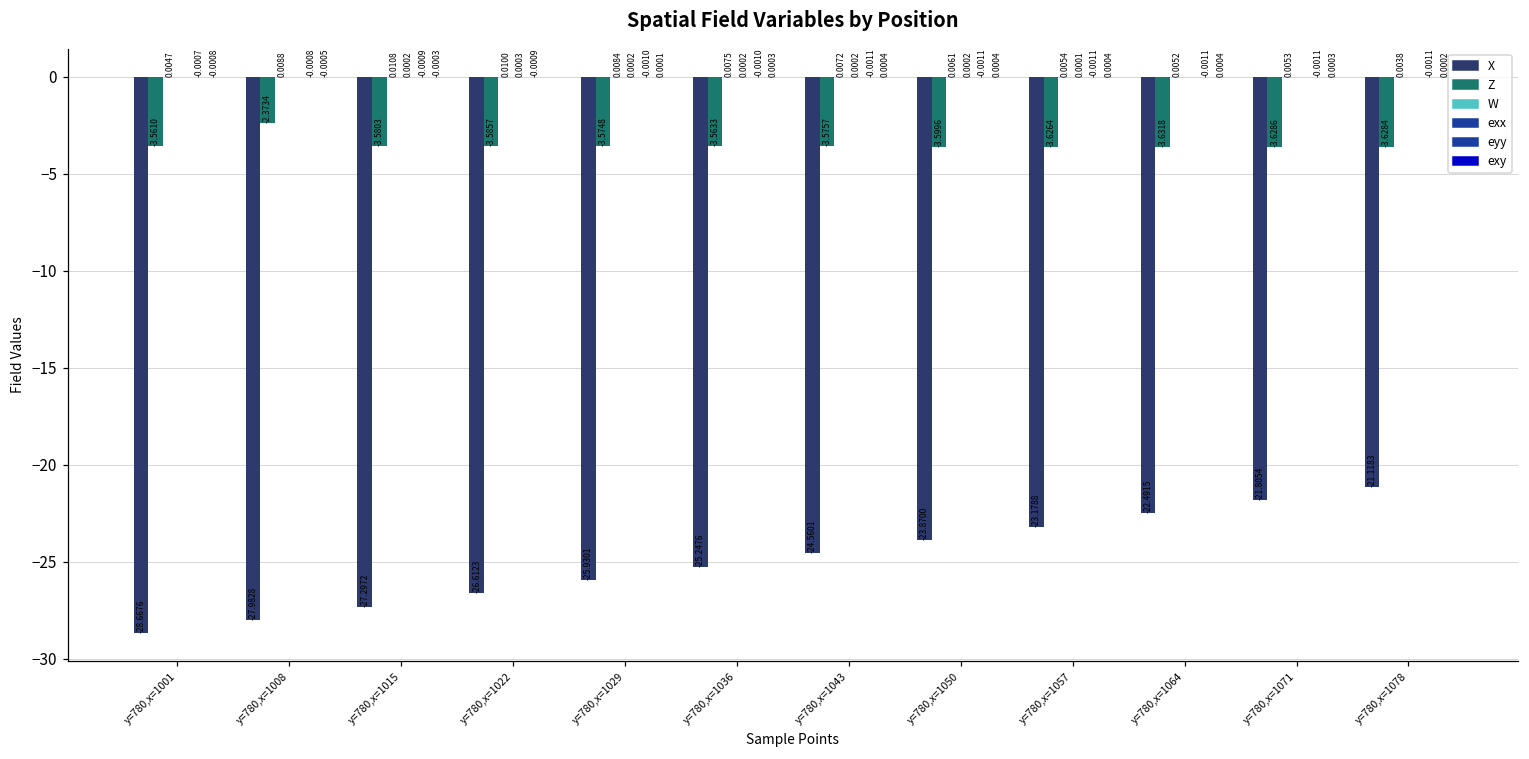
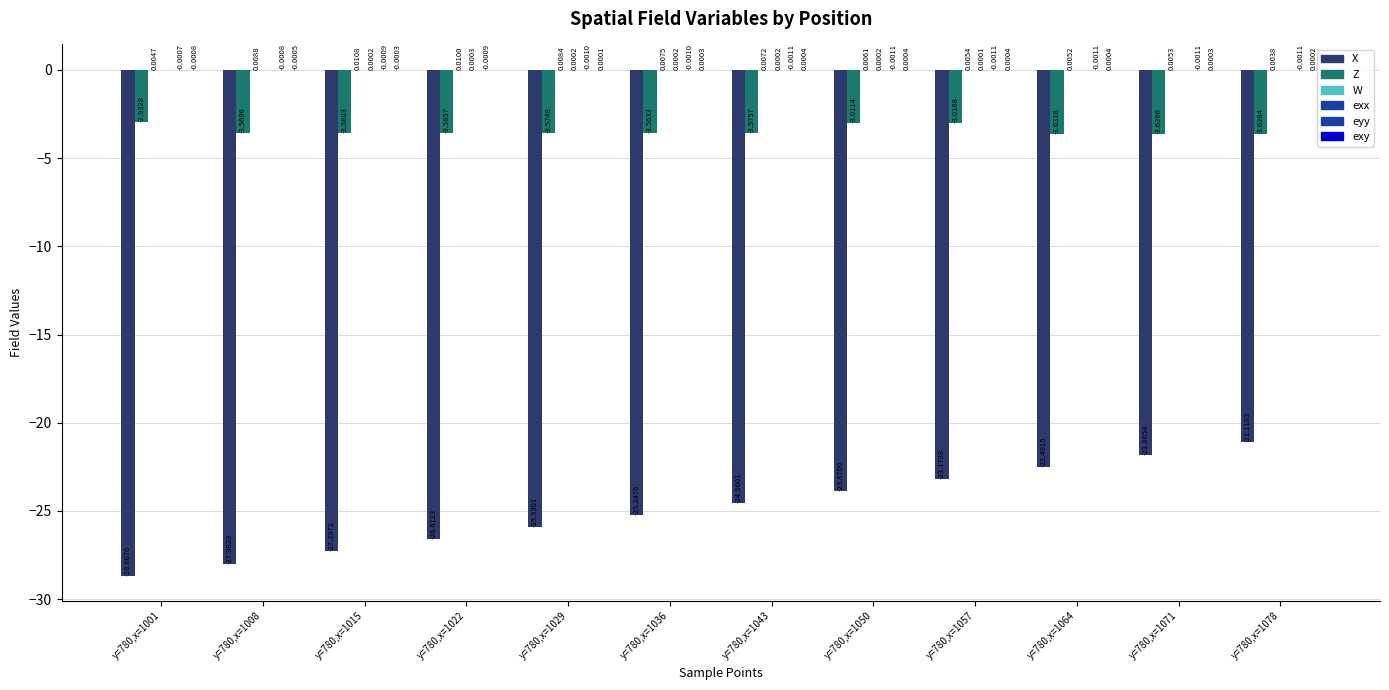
  {
    "Z": {
-     "y=780,x=1001": -3.5610,
-     "y=780,x=1008": -2.3734,
+     "y=780,x=1001": -2.9328,
+     "y=780,x=1008": -3.5696,
      "y=780,x=1015": -3.5803,
      "y=780,x=1022": -3.5857,
      "y=780,x=1029": -3.5748,
      "y=780,x=1036": -3.5633,
      "y=780,x=1043": -3.5757,
-     "y=780,x=1050": -3.5996,
-     "y=780,x=1057": -3.6264,
+     "y=780,x=1050": -3.0114,
+     "y=780,x=1057": -3.0168,
      "y=780,x=1064": -3.6318,
      "y=780,x=1071": -3.6286,
      "y=780,x=1078": -3.6284
    },
    "W": {
      "y=780,x=1001": 0.0047,
      "y=780,x=1008": 0.0088,
      "y=780,x=1015": 0.0108,
      "y=780,x=1022": 0.0100,
      "y=780,x=1029": 0.0084,
      "y=780,x=1036": 0.0075,
      "y=780,x=1043": 0.0072,
      "y=780,x=1050": 0.0061,
      "y=780,x=1057": 0.0054,
      "y=780,x=1064": 0.0052,
      "y=780,x=1071": 0.0053,
      "y=780,x=1078": 0.0038
    },
    "exy": {
      "y=780,x=1001": -0.0008,
      "y=780,x=1008": -0.0005,
      "y=780,x=1015": -0.0003,
      "y=780,x=1029": 0.0001,
      "y=780,x=1036": 0.0003,
      "y=780,x=1043": 0.0004,
      "y=780,x=1050": 0.0004,
      "y=780,x=1057": 0.0004,
      "y=780,x=1064": 0.0004,
      "y=780,x=1071": 0.0003
    }
  }
